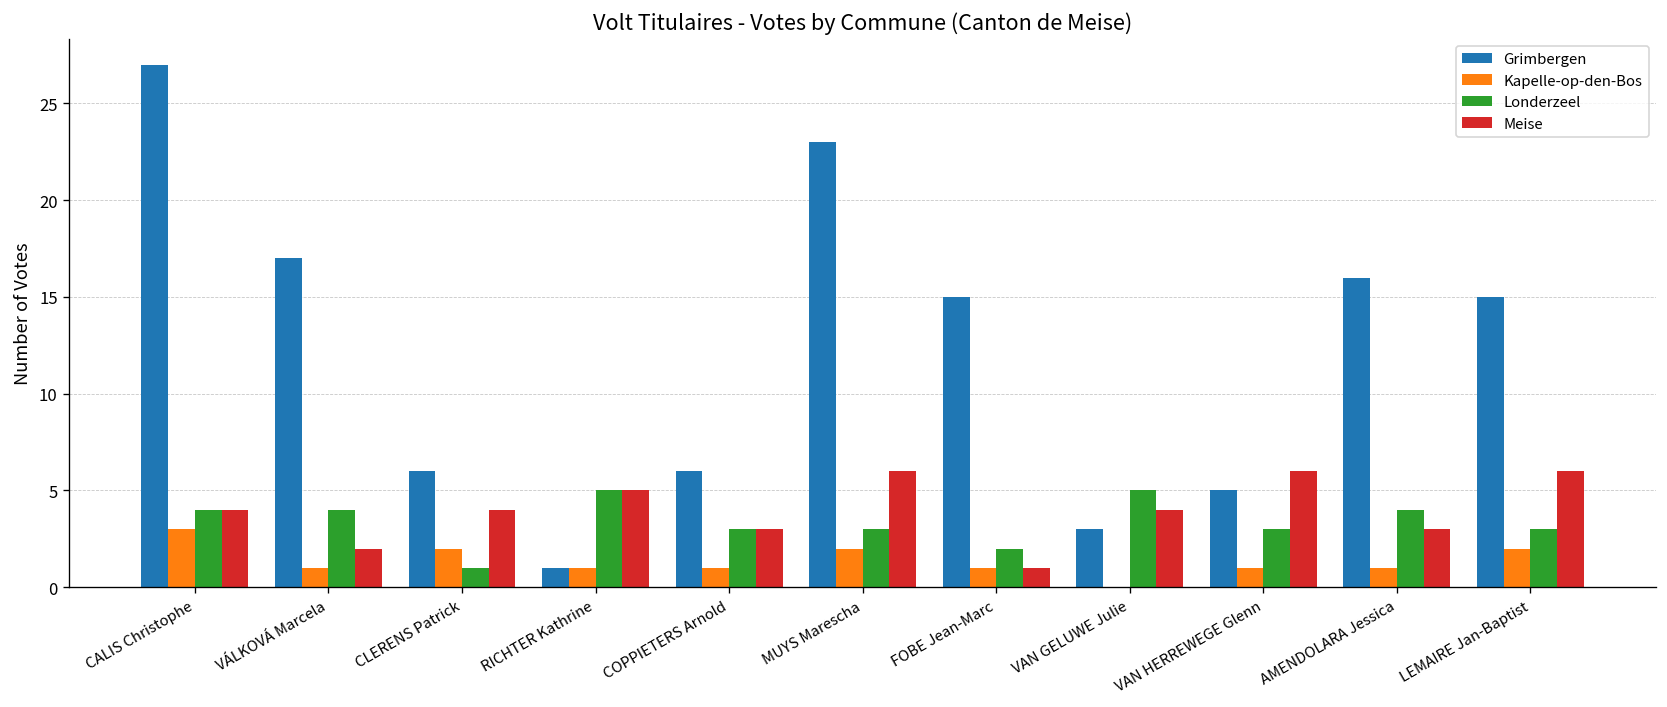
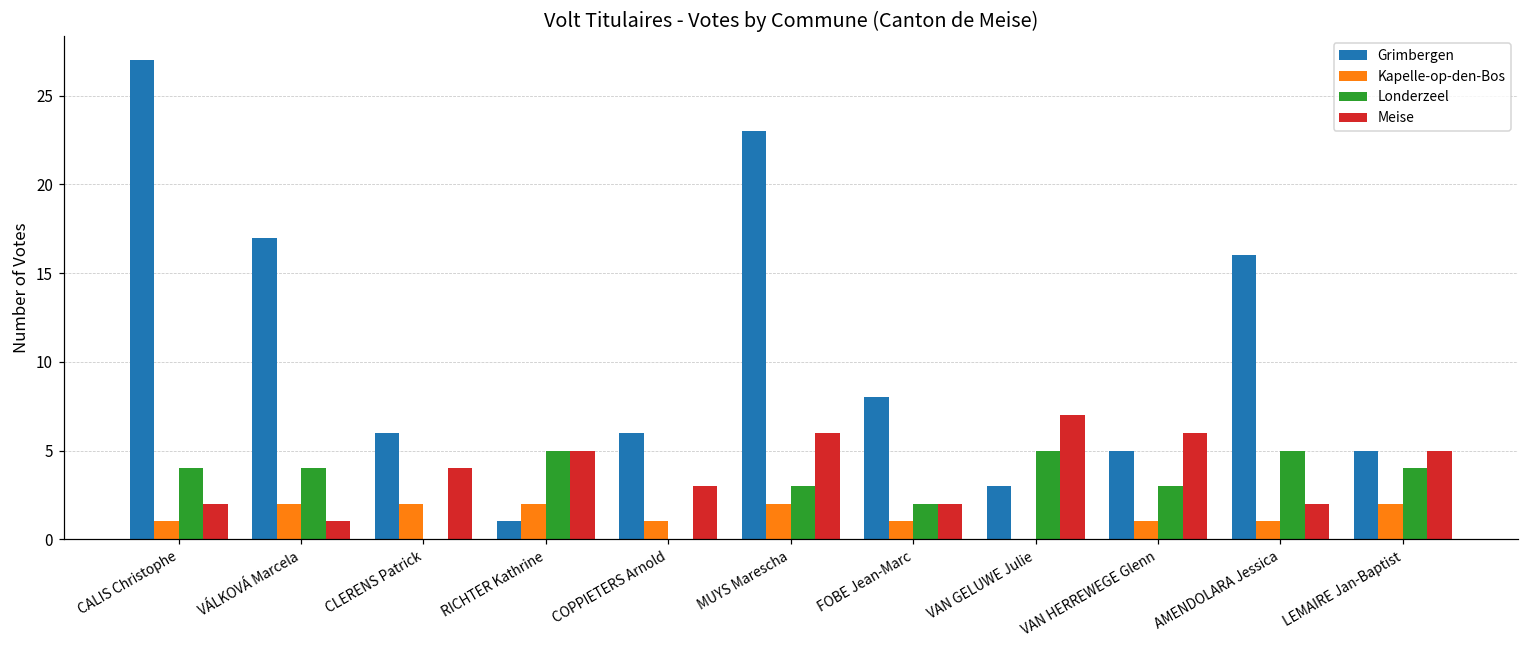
  {
    "Grimbergen": {
      "CALIS Christophe": 27,
      "VÁLKOVÁ Marcela": 17,
      "CLERENS Patrick": 6,
      "RICHTER Kathrine": 1,
      "COPPIETERS Arnold": 6,
      "MUYS Marescha": 23,
-     "FOBE Jean-Marc": 15,
+     "FOBE Jean-Marc": 8,
      "VAN GELUWE Julie": 3,
      "VAN HERREWEGE Glenn": 5,
      "AMENDOLARA Jessica": 16,
-     "LEMAIRE Jan-Baptist": 15
+     "LEMAIRE Jan-Baptist": 5
    },
    "Kapelle-op-den-Bos": {
-     "CALIS Christophe": 3,
-     "VÁLKOVÁ Marcela": 1,
+     "CALIS Christophe": 1,
+     "VÁLKOVÁ Marcela": 2,
      "CLERENS Patrick": 2,
-     "RICHTER Kathrine": 1,
+     "RICHTER Kathrine": 2,
      "COPPIETERS Arnold": 1,
      "MUYS Marescha": 2,
      "FOBE Jean-Marc": 1,
      "VAN GELUWE Julie": 0,
      "VAN HERREWEGE Glenn": 1,
      "AMENDOLARA Jessica": 1,
      "LEMAIRE Jan-Baptist": 2
    },
    "Londerzeel": {
      "CALIS Christophe": 4,
      "VÁLKOVÁ Marcela": 4,
-     "CLERENS Patrick": 1,
+     "CLERENS Patrick": 0,
      "RICHTER Kathrine": 5,
-     "COPPIETERS Arnold": 3,
+     "COPPIETERS Arnold": 0,
      "MUYS Marescha": 3,
      "FOBE Jean-Marc": 2,
      "VAN GELUWE Julie": 5,
      "VAN HERREWEGE Glenn": 3,
-     "AMENDOLARA Jessica": 4,
-     "LEMAIRE Jan-Baptist": 3
+     "AMENDOLARA Jessica": 5,
+     "LEMAIRE Jan-Baptist": 4
    },
    "Meise": {
-     "CALIS Christophe": 4,
-     "VÁLKOVÁ Marcela": 2,
+     "CALIS Christophe": 2,
+     "VÁLKOVÁ Marcela": 1,
      "CLERENS Patrick": 4,
      "RICHTER Kathrine": 5,
      "COPPIETERS Arnold": 3,
      "MUYS Marescha": 6,
-     "FOBE Jean-Marc": 1,
-     "VAN GELUWE Julie": 4,
+     "FOBE Jean-Marc": 2,
+     "VAN GELUWE Julie": 7,
      "VAN HERREWEGE Glenn": 6,
-     "AMENDOLARA Jessica": 3,
-     "LEMAIRE Jan-Baptist": 6
+     "AMENDOLARA Jessica": 2,
+     "LEMAIRE Jan-Baptist": 5
    }
  }
